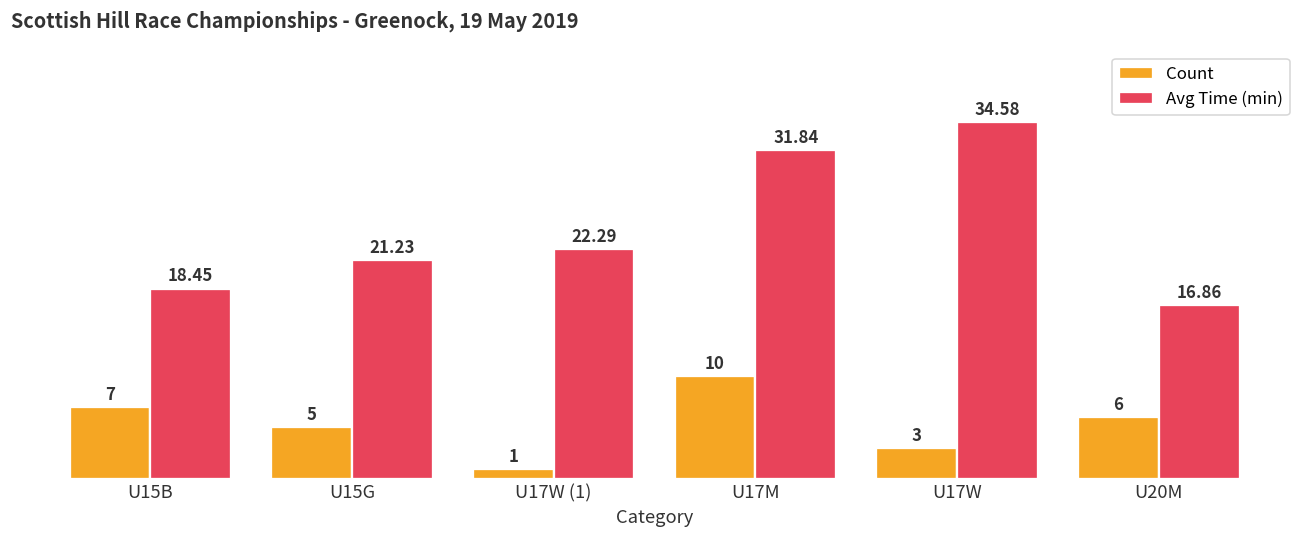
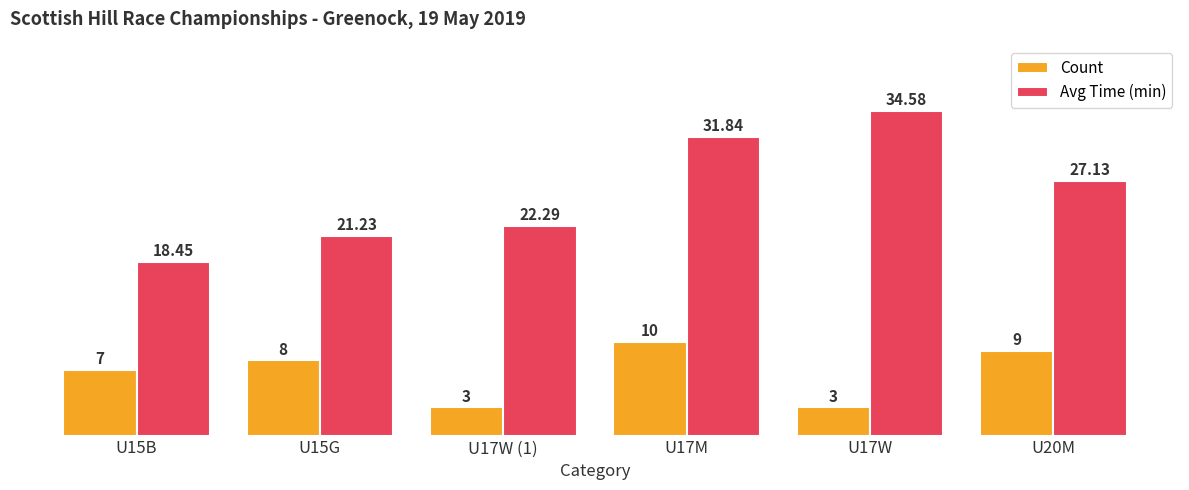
  {
    "Count": {
      "U15B": 7,
-     "U15G": 5,
-     "U17W (1)": 1,
+     "U15G": 8,
+     "U17W (1)": 3,
      "U17M": 10,
      "U17W": 3,
-     "U20M": 6
+     "U20M": 9
    },
    "Avg Time (min)": {
      "U15B": 18.45,
      "U15G": 21.23,
      "U17W (1)": 22.29,
      "U17M": 31.84,
      "U17W": 34.58,
-     "U20M": 16.86
+     "U20M": 27.13
    }
  }
